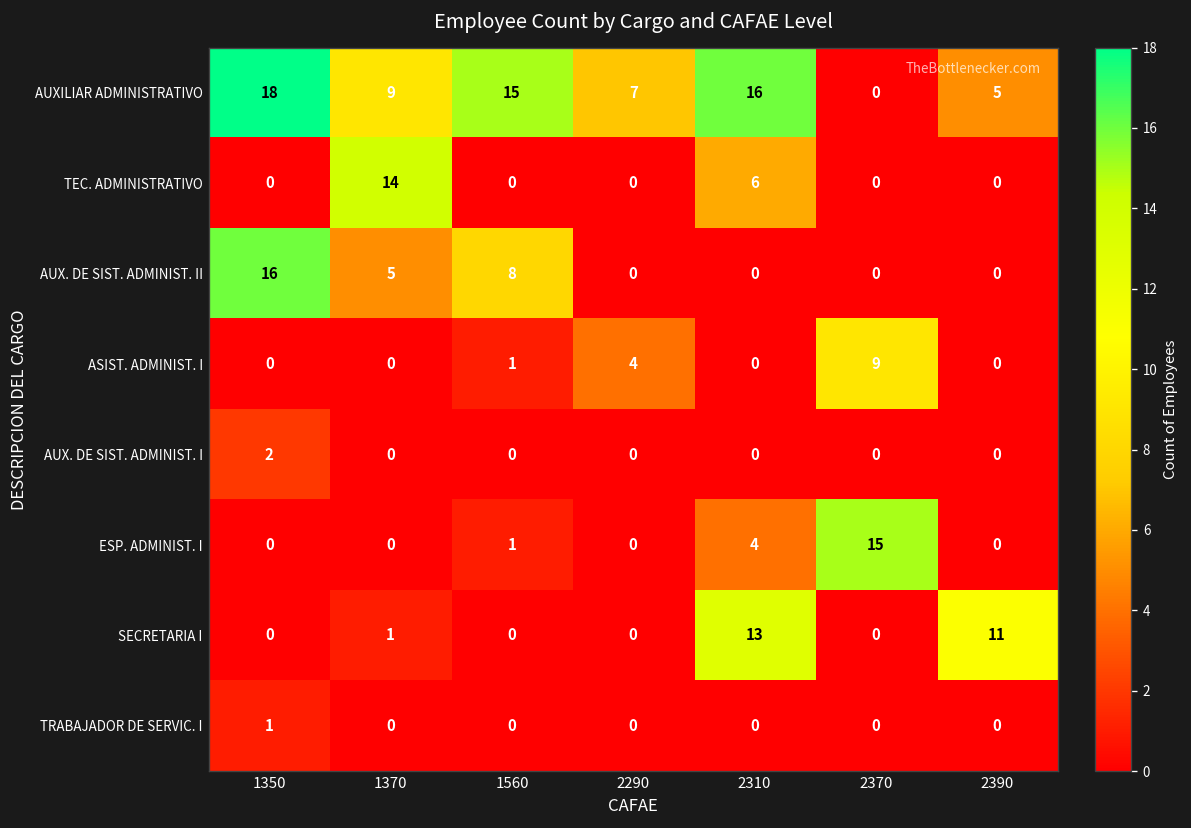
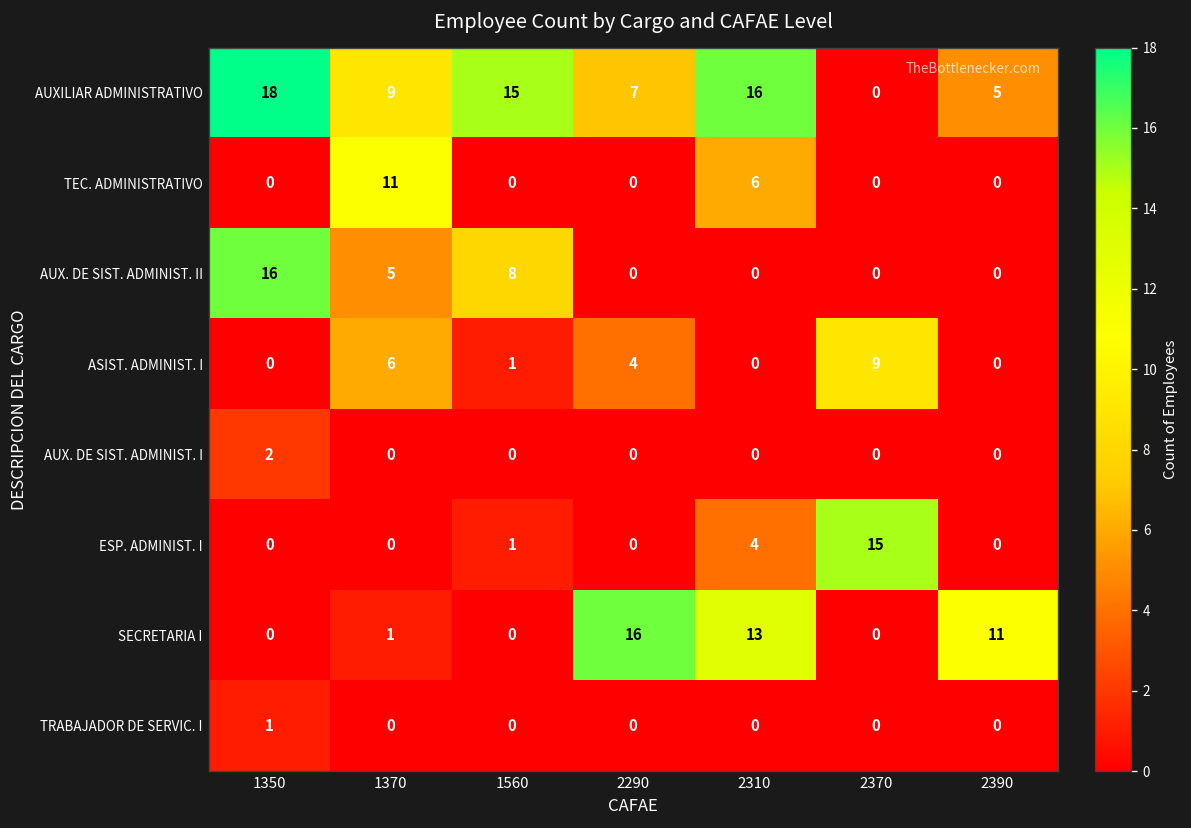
  {
    "AUXILIAR ADMINISTRATIVO": {
      "1350": 18,
      "1370": 9,
      "1560": 15,
      "2290": 7,
      "2310": 16,
      "2370": 0
    },
    "TEC. ADMINISTRATIVO": {
      "1350": 0,
-     "1370": 14,
+     "1370": 11,
      "1560": 0,
      "2290": 0,
      "2310": 6,
      "2370": 0,
      "2390": 0
    },
    "AUX. DE SIST. ADMINIST. II": {
      "1350": 16,
      "1370": 5,
      "1560": 8,
      "2290": 0,
      "2310": 0,
      "2370": 0,
      "2390": 0
    },
    "ASIST. ADMINIST. I": {
      "1350": 0,
-     "1370": 0,
+     "1370": 6,
      "1560": 1,
      "2290": 4,
      "2310": 0,
      "2370": 9,
      "2390": 0
    },
    "AUX. DE SIST. ADMINIST. I": {
      "1350": 2,
      "1370": 0,
      "1560": 0,
      "2290": 0,
      "2310": 0,
      "2370": 0,
      "2390": 0
    },
    "ESP. ADMINIST. I": {
      "1350": 0,
      "1370": 0,
      "1560": 1,
      "2290": 0,
      "2310": 4,
      "2370": 15,
      "2390": 0
    },
    "SECRETARIA I": {
      "1350": 0,
      "1370": 1,
      "1560": 0,
-     "2290": 0,
+     "2290": 16,
      "2310": 13,
      "2370": 0,
      "2390": 11
    },
    "TRABAJADOR DE SERVIC. I": {
      "1350": 1,
      "1370": 0,
      "1560": 0,
      "2290": 0,
      "2310": 0,
      "2370": 0,
      "2390": 0
    }
  }
